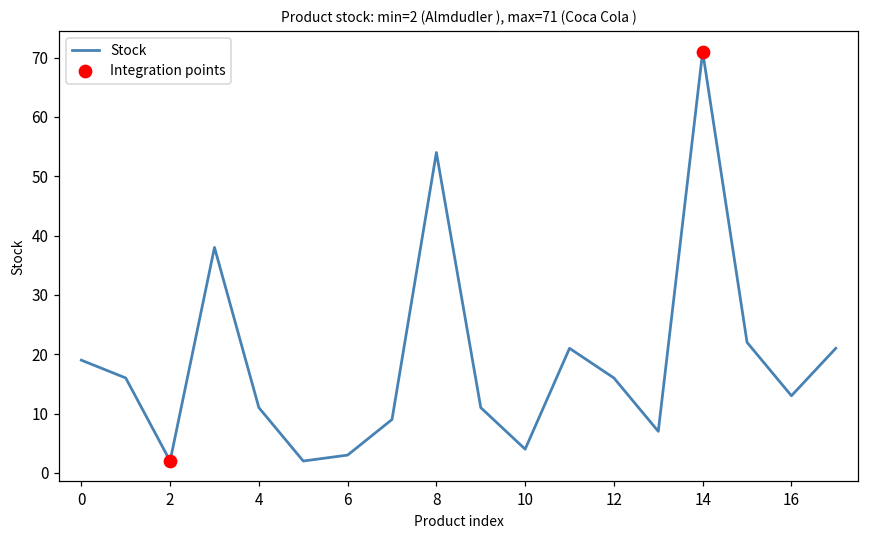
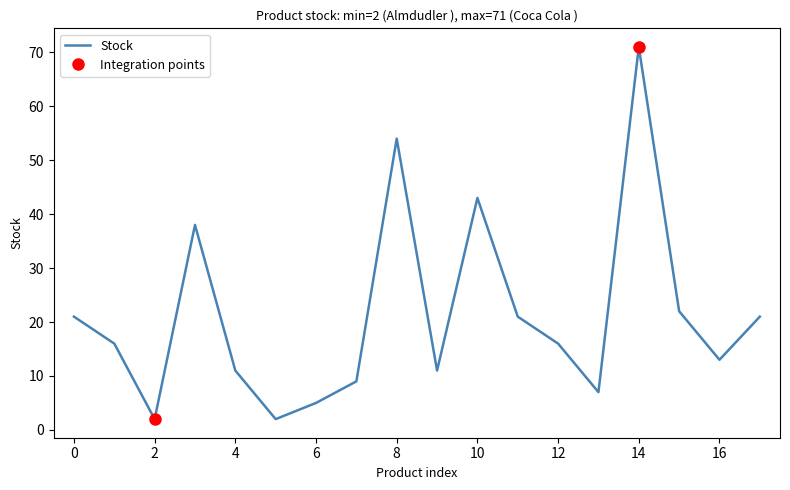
  {
    "Stock": {
-     "0": 19,
+     "0": 21,
      "4": 11,
-     "6": 3,
+     "6": 5,
      "8": 54,
-     "10": 4,
+     "10": 43,
      "12": 16,
      "16": 13
    }
  }
